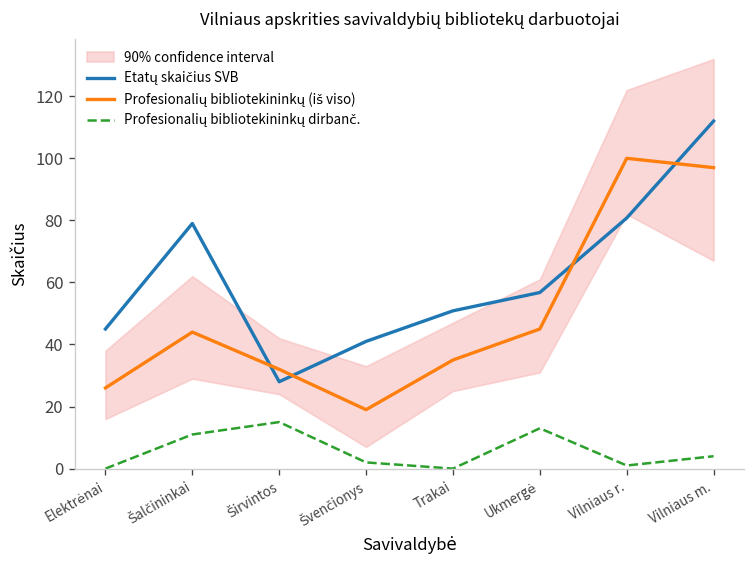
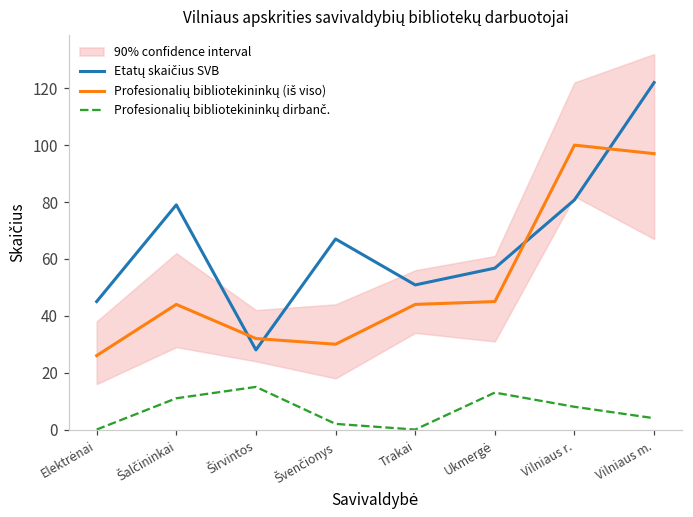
  {
    "Etatų skaičius SVB": {
      "Elektrėnai": 45,
      "Šalčininkai": 79,
      "Širvintos": 28,
-     "Švenčionys": 41,
+     "Švenčionys": 67,
      "Trakai": 51,
      "Ukmergė": 57,
      "Vilniaus r.": 81,
-     "Vilniaus m.": 112
+     "Vilniaus m.": 122
    },
    "Profesionalių bibliotekininkų (iš viso)": {
      "Elektrėnai": 26,
      "Šalčininkai": 44,
      "Širvintos": 32,
-     "Švenčionys": 19,
-     "Trakai": 35,
+     "Švenčionys": 30,
+     "Trakai": 44,
      "Ukmergė": 45,
      "Vilniaus r.": 100,
      "Vilniaus m.": 97
    },
    "Profesionalių bibliotekininkų dirbanč.": {
      "Elektrėnai": 0,
      "Šalčininkai": 11,
      "Širvintos": 15,
      "Švenčionys": 2,
      "Trakai": 0,
      "Ukmergė": 13,
-     "Vilniaus r.": 1,
+     "Vilniaus r.": 8,
      "Vilniaus m.": 4
    }
  }
